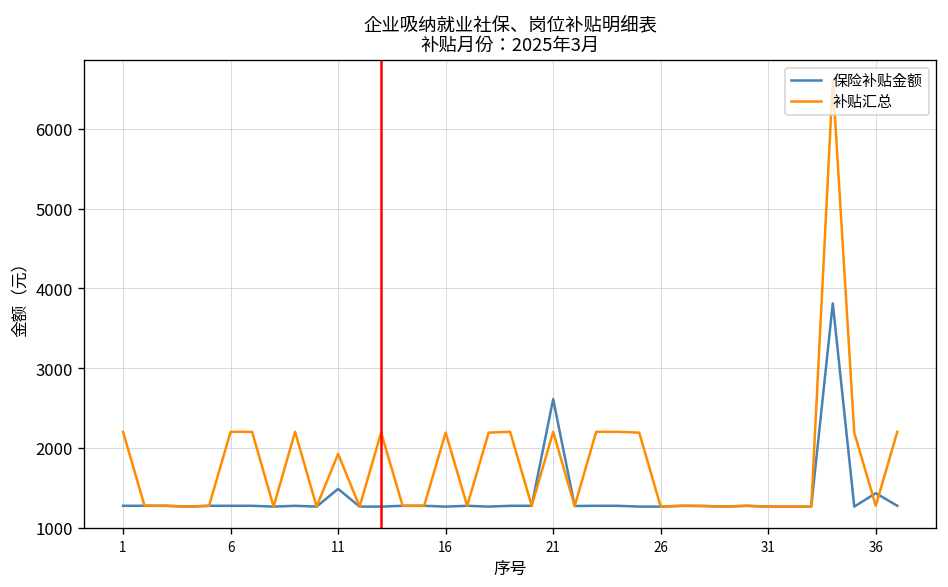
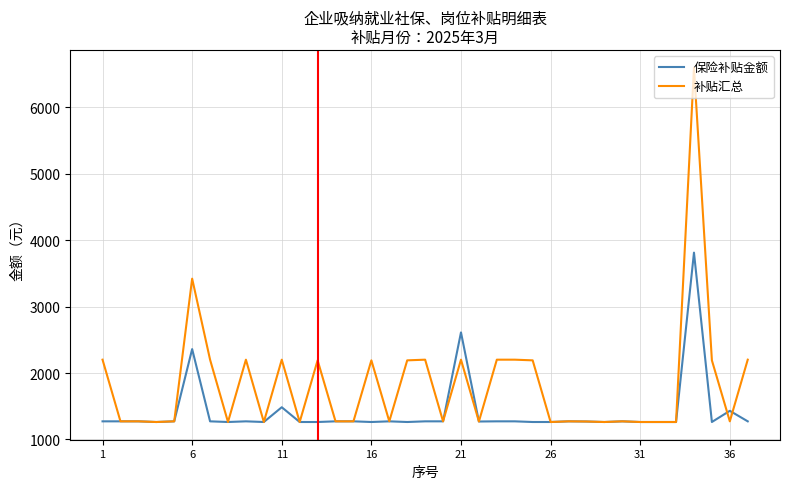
  {
    "保险补贴金额": {
      "1": 1300,
-     "6": 1300,
+     "6": 2400,
      "11": 1500,
      "16": 1300,
      "21": 2600,
      "36": 1400
    },
    "补贴汇总": {
      "1": 2200,
-     "6": 2200,
-     "11": 1900,
+     "6": 3400,
+     "11": 2200,
      "16": 2200,
      "21": 2200,
      "36": 1300
    }
  }
